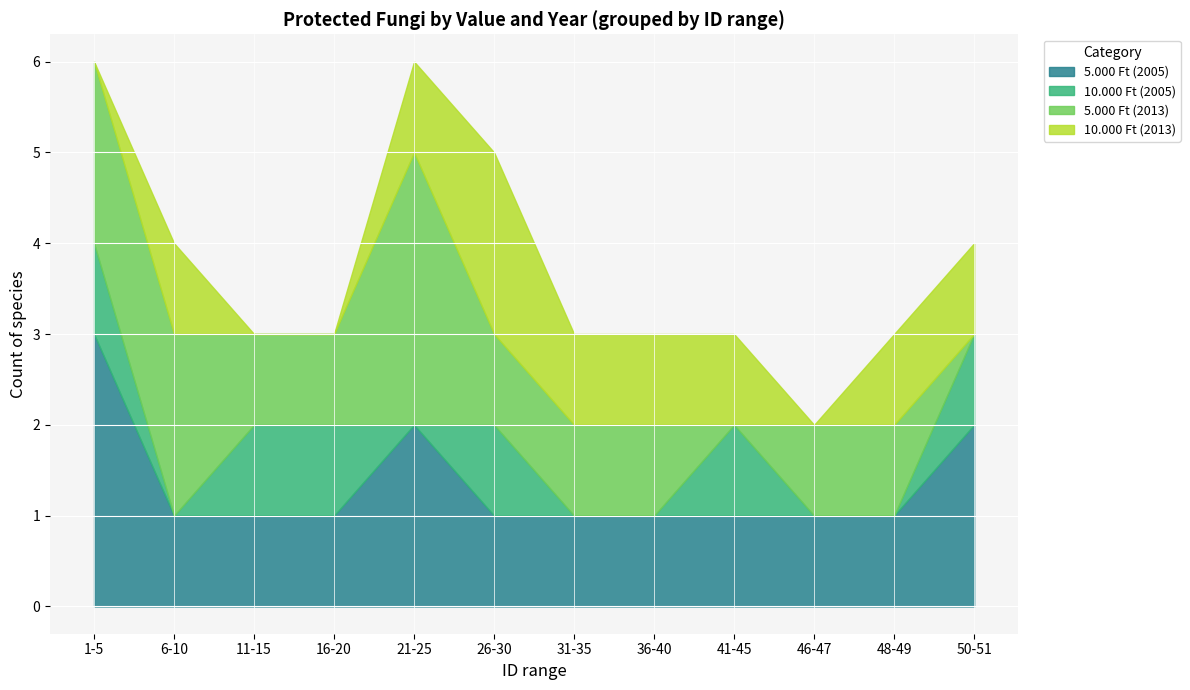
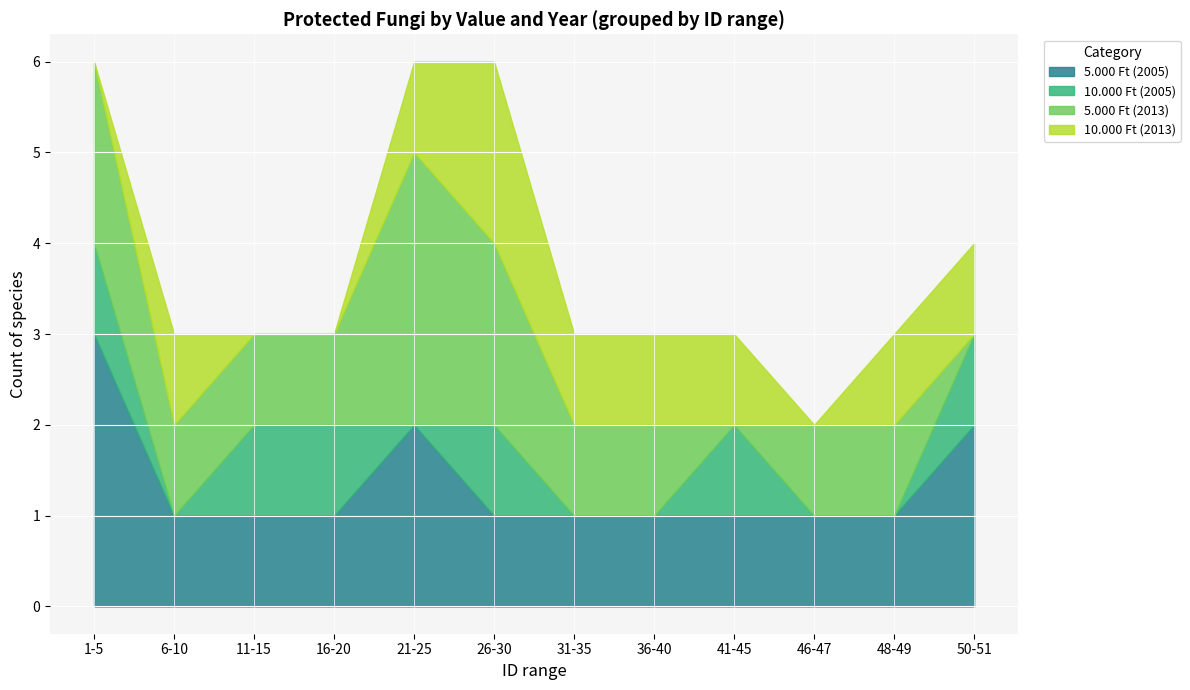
  {
    "5.000 Ft (2013)": {
-     "6-10": 2,
+     "6-10": 1,
      "21-25": 3,
-     "26-30": 1,
+     "26-30": 2,
      "31-35": 1,
      "36-40": 1,
      "48-49": 1
    },
    "10.000 Ft (2013)": {
      "6-10": 1,
      "21-25": 1,
      "26-30": 2,
      "31-35": 1,
      "36-40": 1,
      "41-45": 1,
      "48-49": 1,
      "50-51": 1
    }
  }
